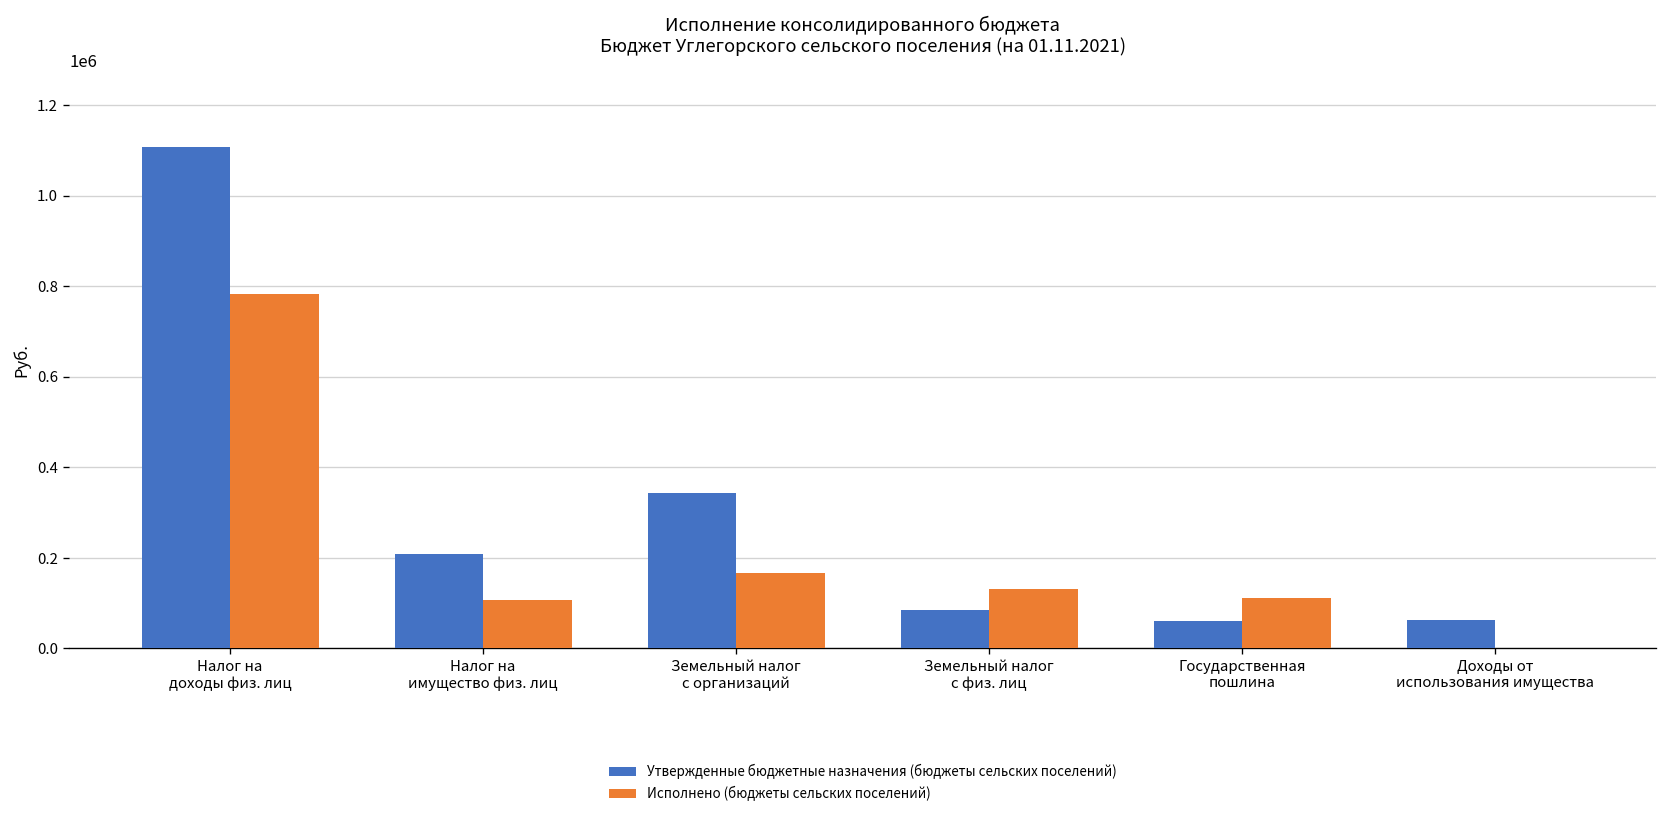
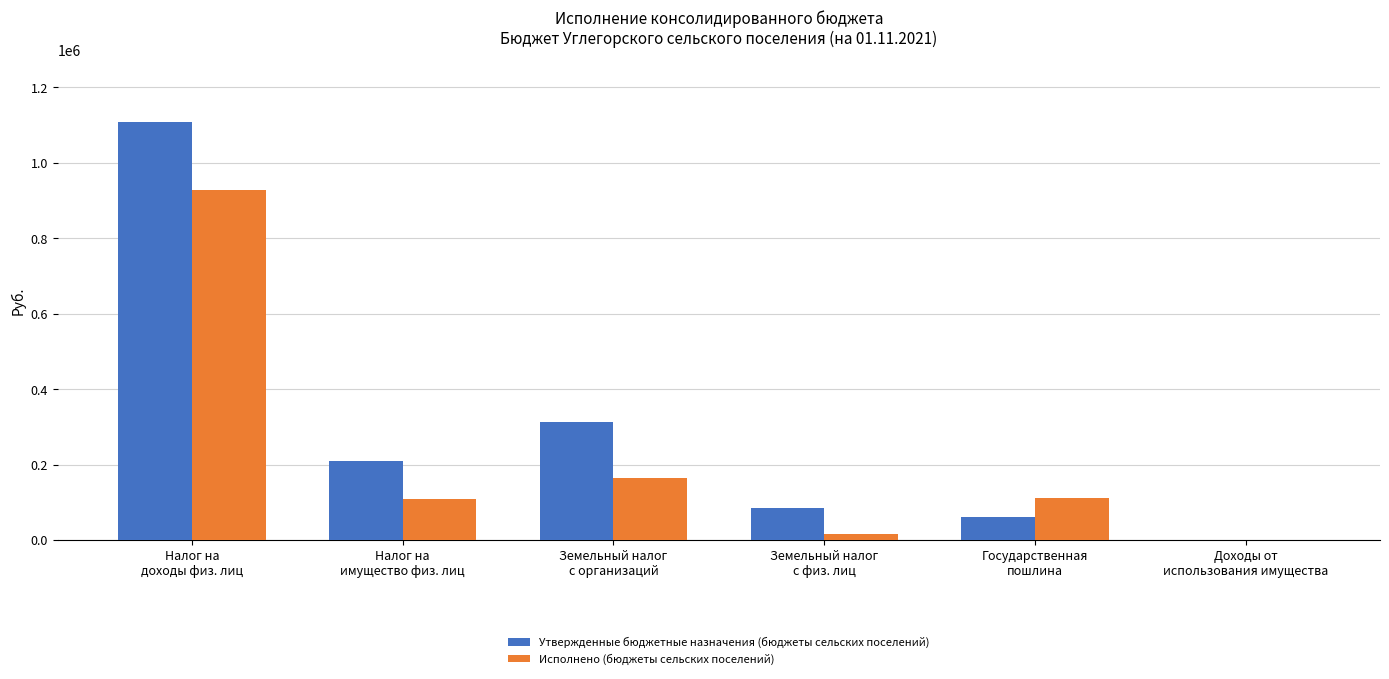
  {
    "Утвержденные бюджетные назначения (бюджеты сельских поселений)": {
      "Налог на доходы физ. лиц": 1110000,
      "Налог на имущество физ. лиц": 210000,
-     "Земельный налог с организаций": 340000,
+     "Земельный налог с организаций": 310000,
      "Земельный налог с физ. лиц": 80000,
      "Государственная пошлина": 60000,
-     "Доходы от использования имущества": 60000
+     "Доходы от использования имущества": 0
    },
    "Исполнено (бюджеты сельских поселений)": {
-     "Налог на доходы физ. лиц": 780000,
+     "Налог на доходы физ. лиц": 930000,
      "Налог на имущество физ. лиц": 110000,
      "Земельный налог с организаций": 170000,
-     "Земельный налог с физ. лиц": 130000,
+     "Земельный налог с физ. лиц": 20000,
      "Государственная пошлина": 110000
    }
  }
